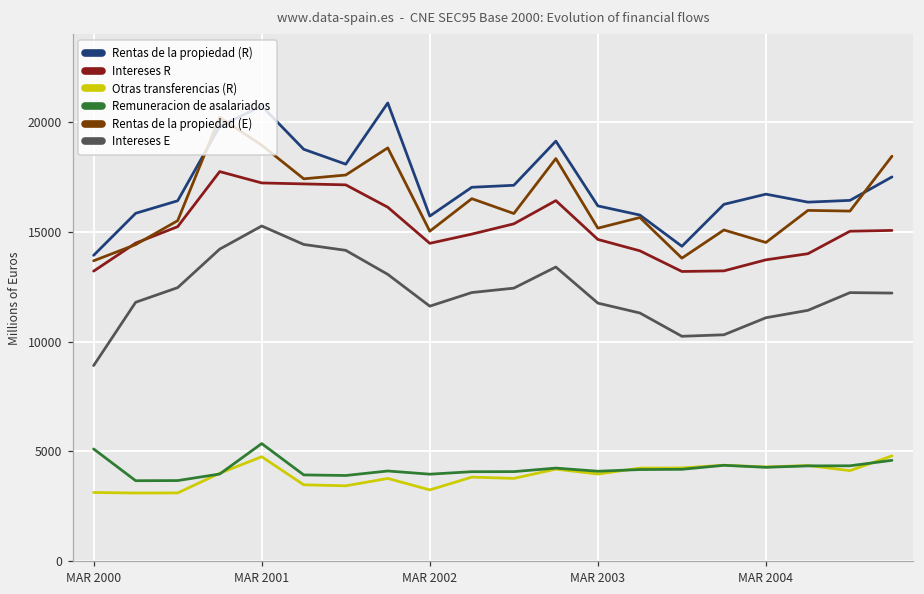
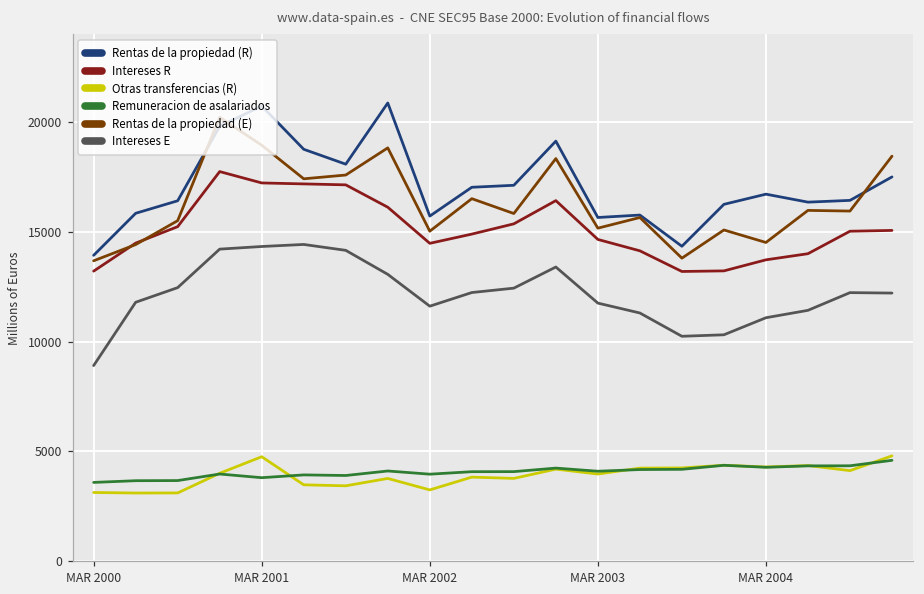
  {
    "Rentas de la propiedad (R)": {
      "MAR 2000": 13900,
      "MAR 2002": 15700,
-     "MAR 2003": 16200,
+     "MAR 2003": 15700,
      "MAR 2004": 16700
    },
    "Otras transferencias (R)": {
      "MAR 2000": 3100,
      "MAR 2001": 4800,
      "MAR 2002": 3300
    },
    "Remuneracion de asalariados": {
-     "MAR 2000": 5100,
-     "MAR 2001": 5400,
+     "MAR 2000": 3600,
+     "MAR 2001": 3800,
      "MAR 2002": 4000
    },
    "Intereses E": {
      "MAR 2000": 8900,
-     "MAR 2001": 15300,
+     "MAR 2001": 14300,
      "MAR 2002": 11600,
      "MAR 2003": 11800,
      "MAR 2004": 11100
    }
  }
